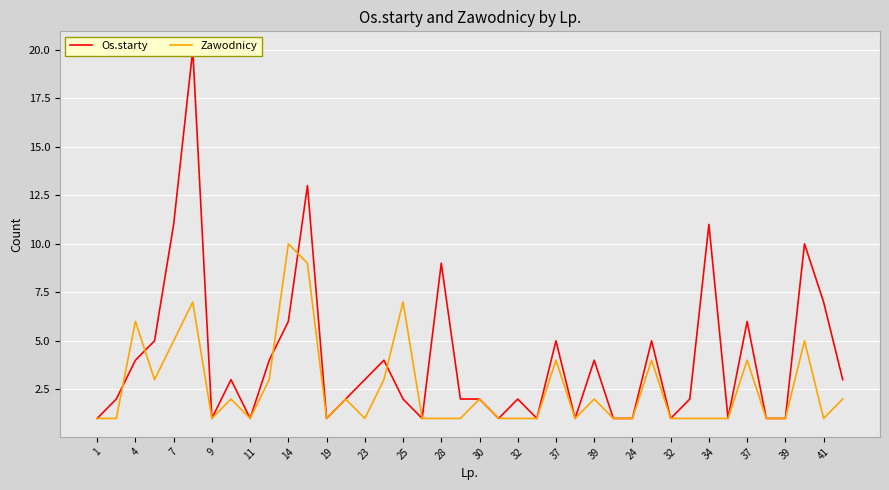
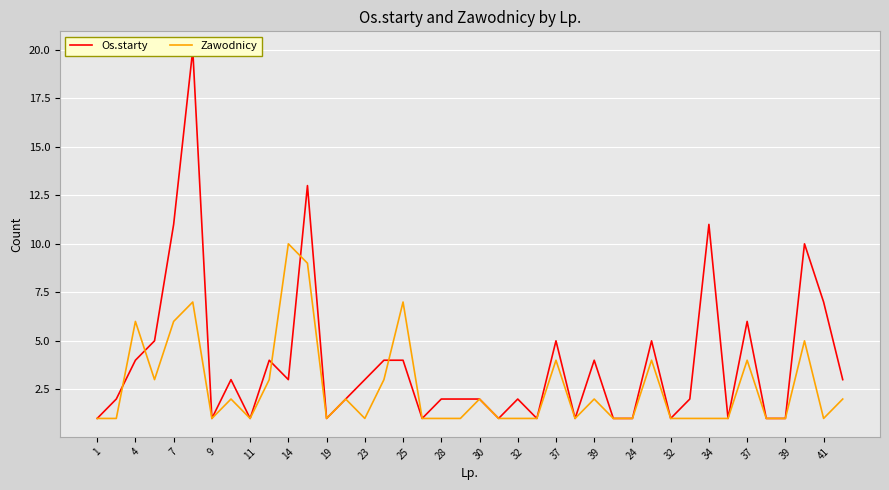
  {
    "Os.starty": {
      "4": 4,
      "7": 11,
-     "14": 6,
+     "14": 3,
      "23": 3,
-     "25": 2,
-     "28": 9,
+     "25": 4,
+     "28": 2,
      "34": 11,
      "41": 7
    },
    "Zawodnicy": {
      "4": 6,
-     "7": 5,
+     "7": 6,
      "14": 10,
      "23": 1,
      "25": 7,
      "28": 1,
      "34": 1,
      "41": 1
    }
  }
